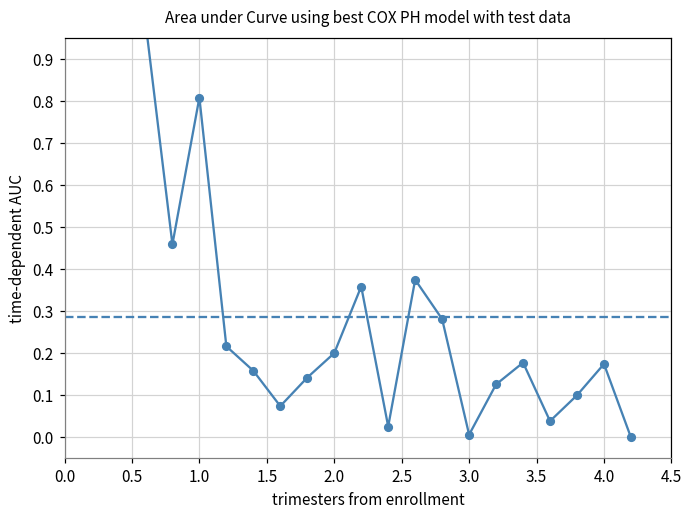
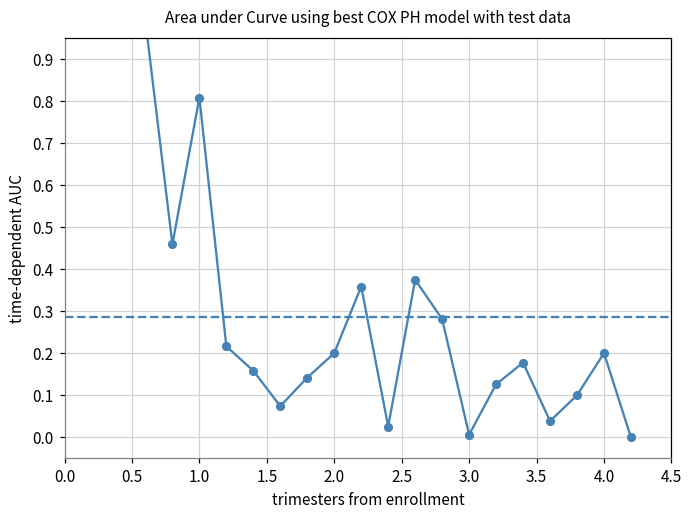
  {
    "1.0": 0.81,
    "2.0": 0.20,
    "3.0": 0.01,
-   "4.0": 0.17
+   "4.0": 0.20
  }
